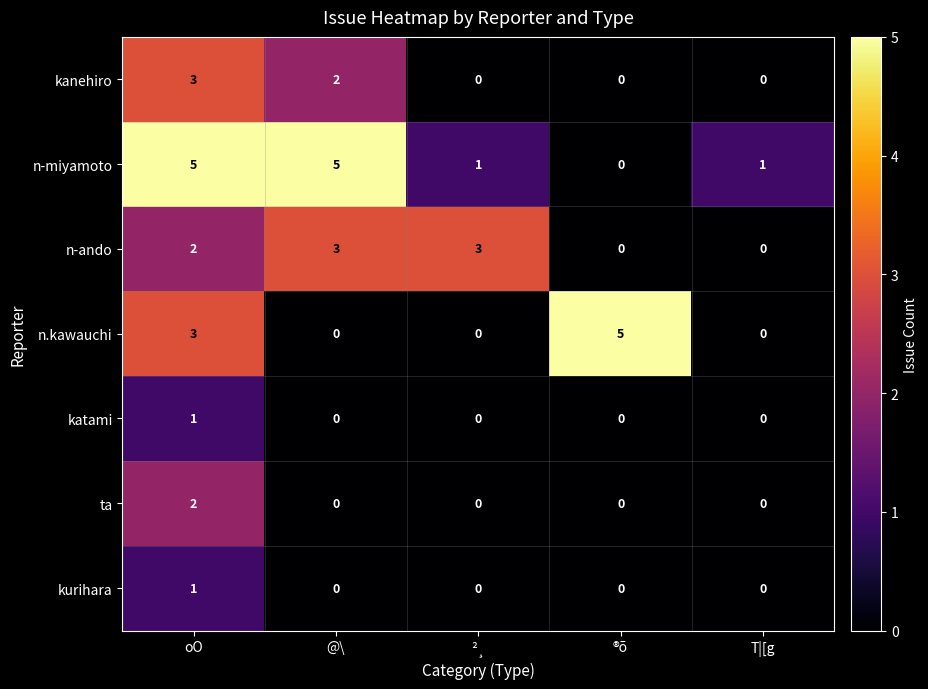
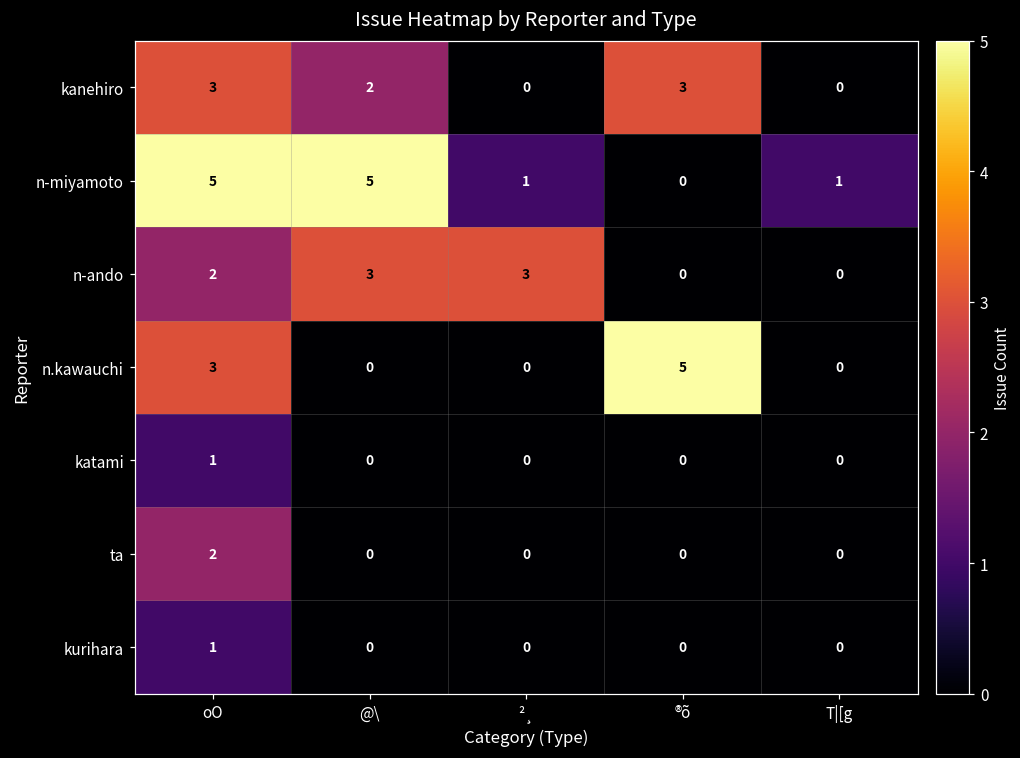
  {
    "kanehiro": {
      "oO": 3,
      "@\\": 2,
      "²¸": 0,
-     "®õ": 0,
+     "®õ": 3,
      "T|[g": 0
    },
    "n-miyamoto": {
      "oO": 5,
      "@\\": 5,
      "²¸": 1,
      "®õ": 0,
      "T|[g": 1
    },
    "n-ando": {
      "oO": 2,
      "@\\": 3,
      "²¸": 3,
      "®õ": 0,
      "T|[g": 0
    },
    "n.kawauchi": {
      "oO": 3,
      "@\\": 0,
      "²¸": 0,
      "®õ": 5,
      "T|[g": 0
    },
    "katami": {
      "oO": 1,
      "@\\": 0,
      "²¸": 0,
      "®õ": 0,
      "T|[g": 0
    },
    "ta": {
      "oO": 2,
      "@\\": 0,
      "²¸": 0,
      "®õ": 0,
      "T|[g": 0
    },
    "kurihara": {
      "oO": 1,
      "@\\": 0,
      "²¸": 0,
      "®õ": 0,
      "T|[g": 0
    }
  }
